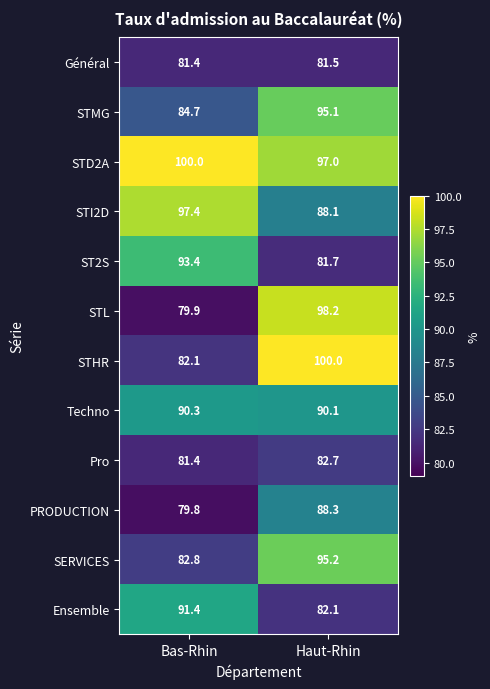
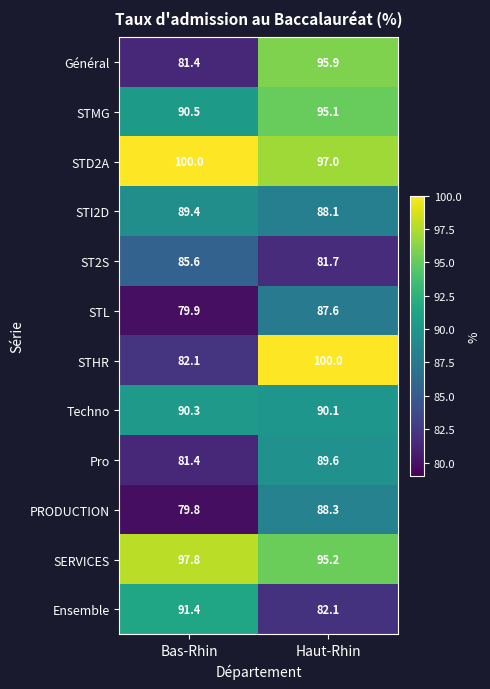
  {
    "Général": {
      "Bas-Rhin": 81.4,
-     "Haut-Rhin": 81.5
+     "Haut-Rhin": 95.9
    },
    "STMG": {
-     "Bas-Rhin": 84.7,
+     "Bas-Rhin": 90.5,
      "Haut-Rhin": 95.1
    },
    "STD2A": {
      "Bas-Rhin": 100.0,
      "Haut-Rhin": 97.0
    },
    "STI2D": {
-     "Bas-Rhin": 97.4,
+     "Bas-Rhin": 89.4,
      "Haut-Rhin": 88.1
    },
    "ST2S": {
-     "Bas-Rhin": 93.4,
+     "Bas-Rhin": 85.6,
      "Haut-Rhin": 81.7
    },
    "STL": {
      "Bas-Rhin": 79.9,
-     "Haut-Rhin": 98.2
+     "Haut-Rhin": 87.6
    },
    "STHR": {
      "Bas-Rhin": 82.1,
      "Haut-Rhin": 100.0
    },
    "Techno": {
      "Bas-Rhin": 90.3,
      "Haut-Rhin": 90.1
    },
    "Pro": {
      "Bas-Rhin": 81.4,
-     "Haut-Rhin": 82.7
+     "Haut-Rhin": 89.6
    },
    "PRODUCTION": {
      "Bas-Rhin": 79.8,
      "Haut-Rhin": 88.3
    },
    "SERVICES": {
-     "Bas-Rhin": 82.8,
+     "Bas-Rhin": 97.8,
      "Haut-Rhin": 95.2
    },
    "Ensemble": {
      "Bas-Rhin": 91.4,
      "Haut-Rhin": 82.1
    }
  }
